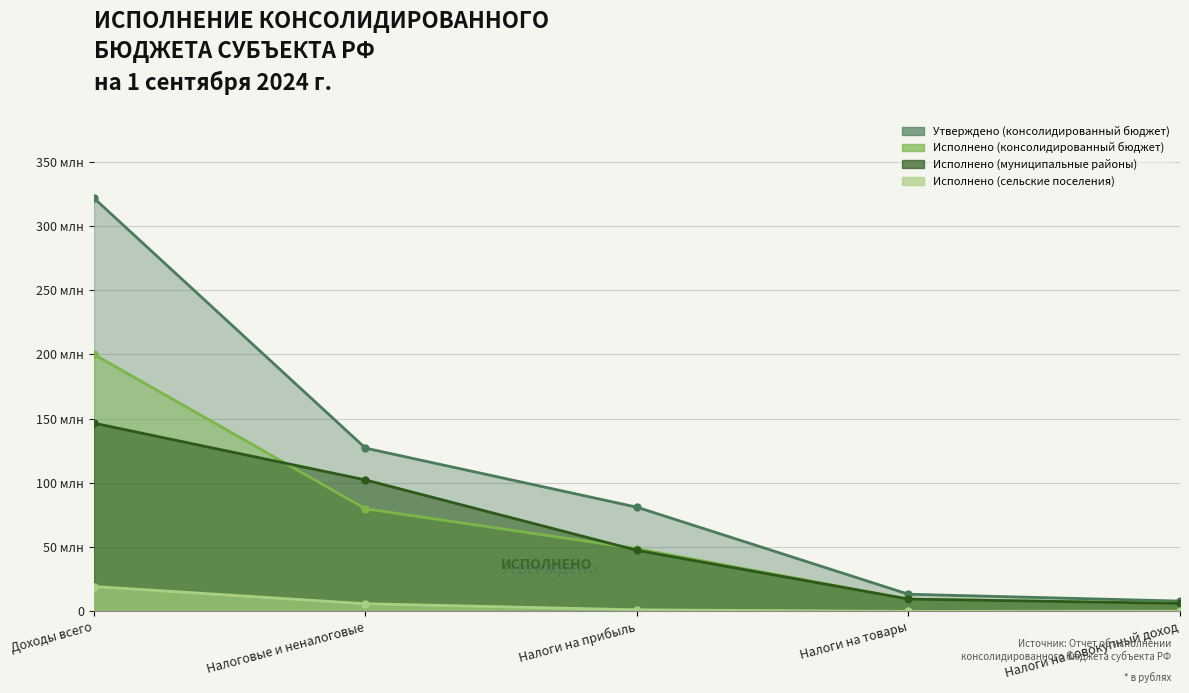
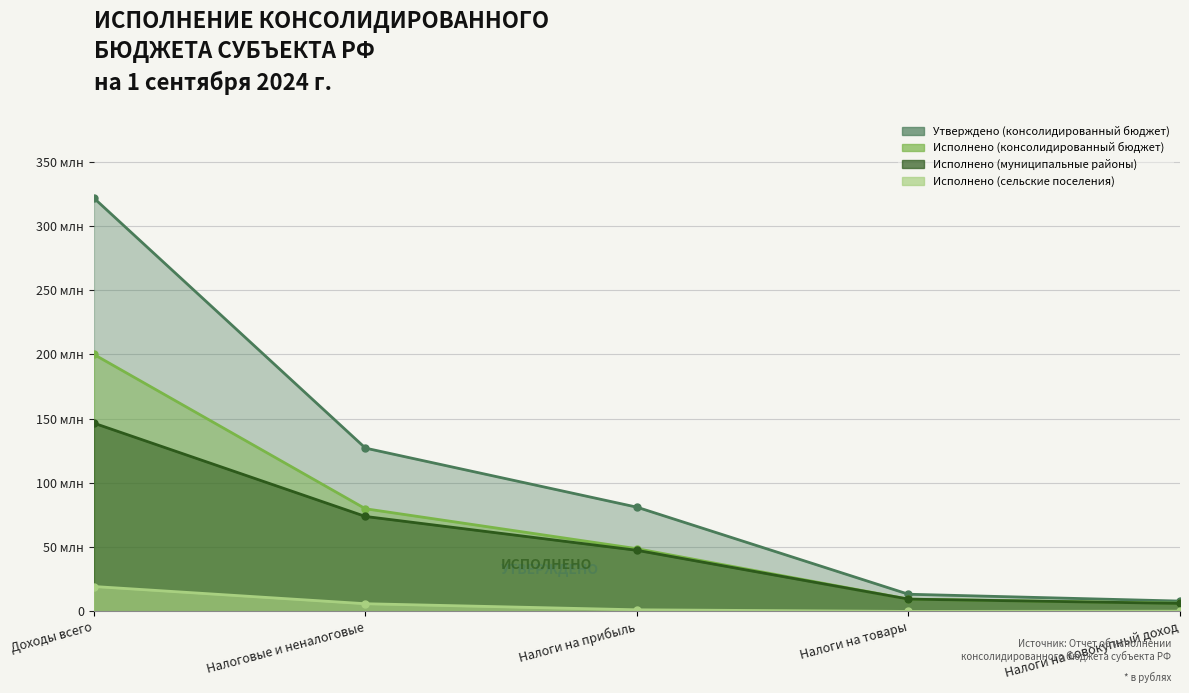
  {
    "Исполнено (муниципальные районы)": {
      "Доходы всего": "146 млн",
-     "Налоговые и неналоговые": "102 млн"
+     "Налоговые и неналоговые": "74 млн"
    }
  }
